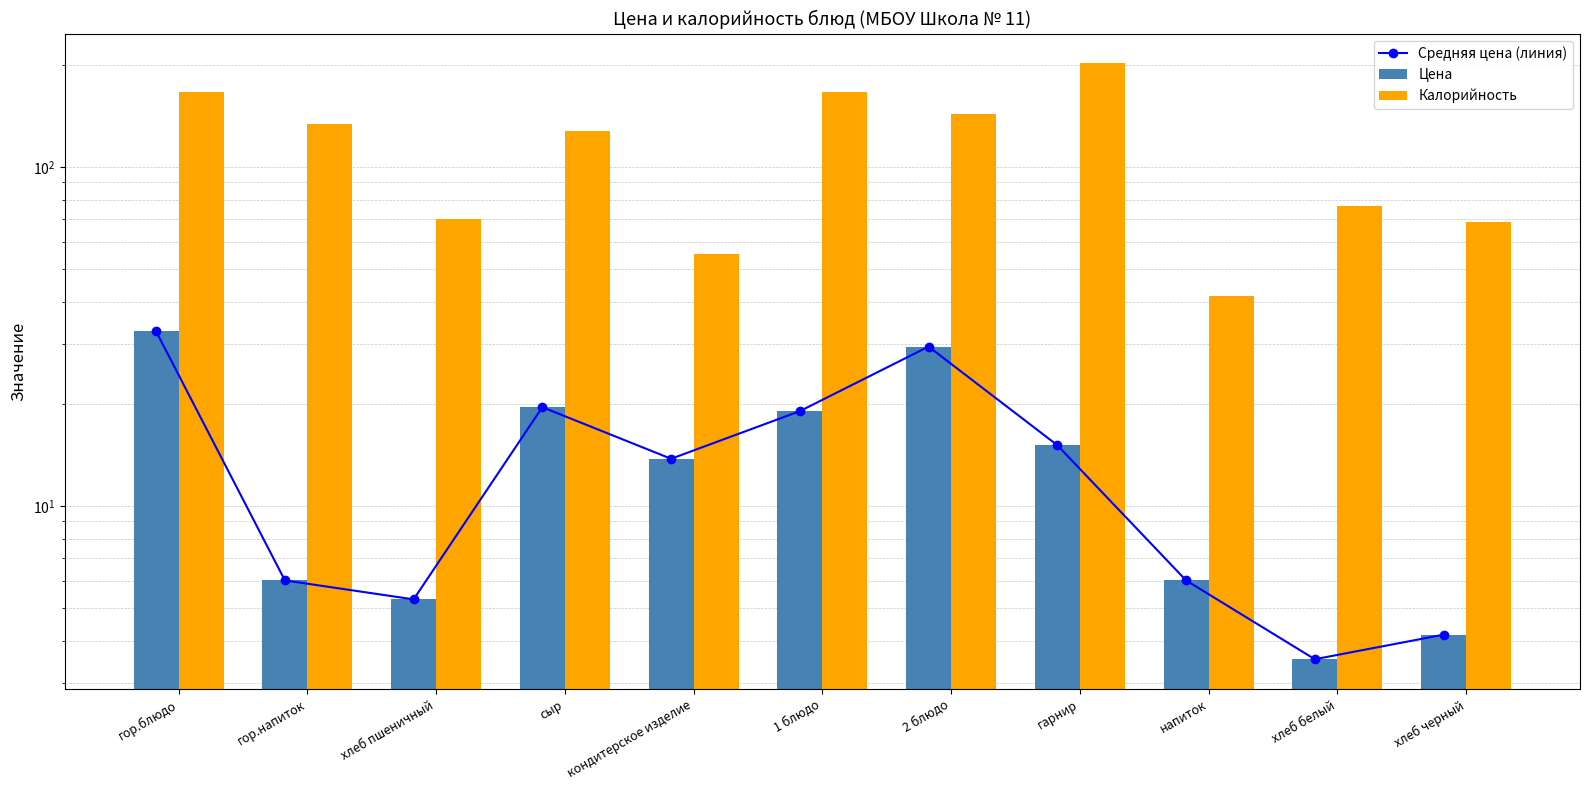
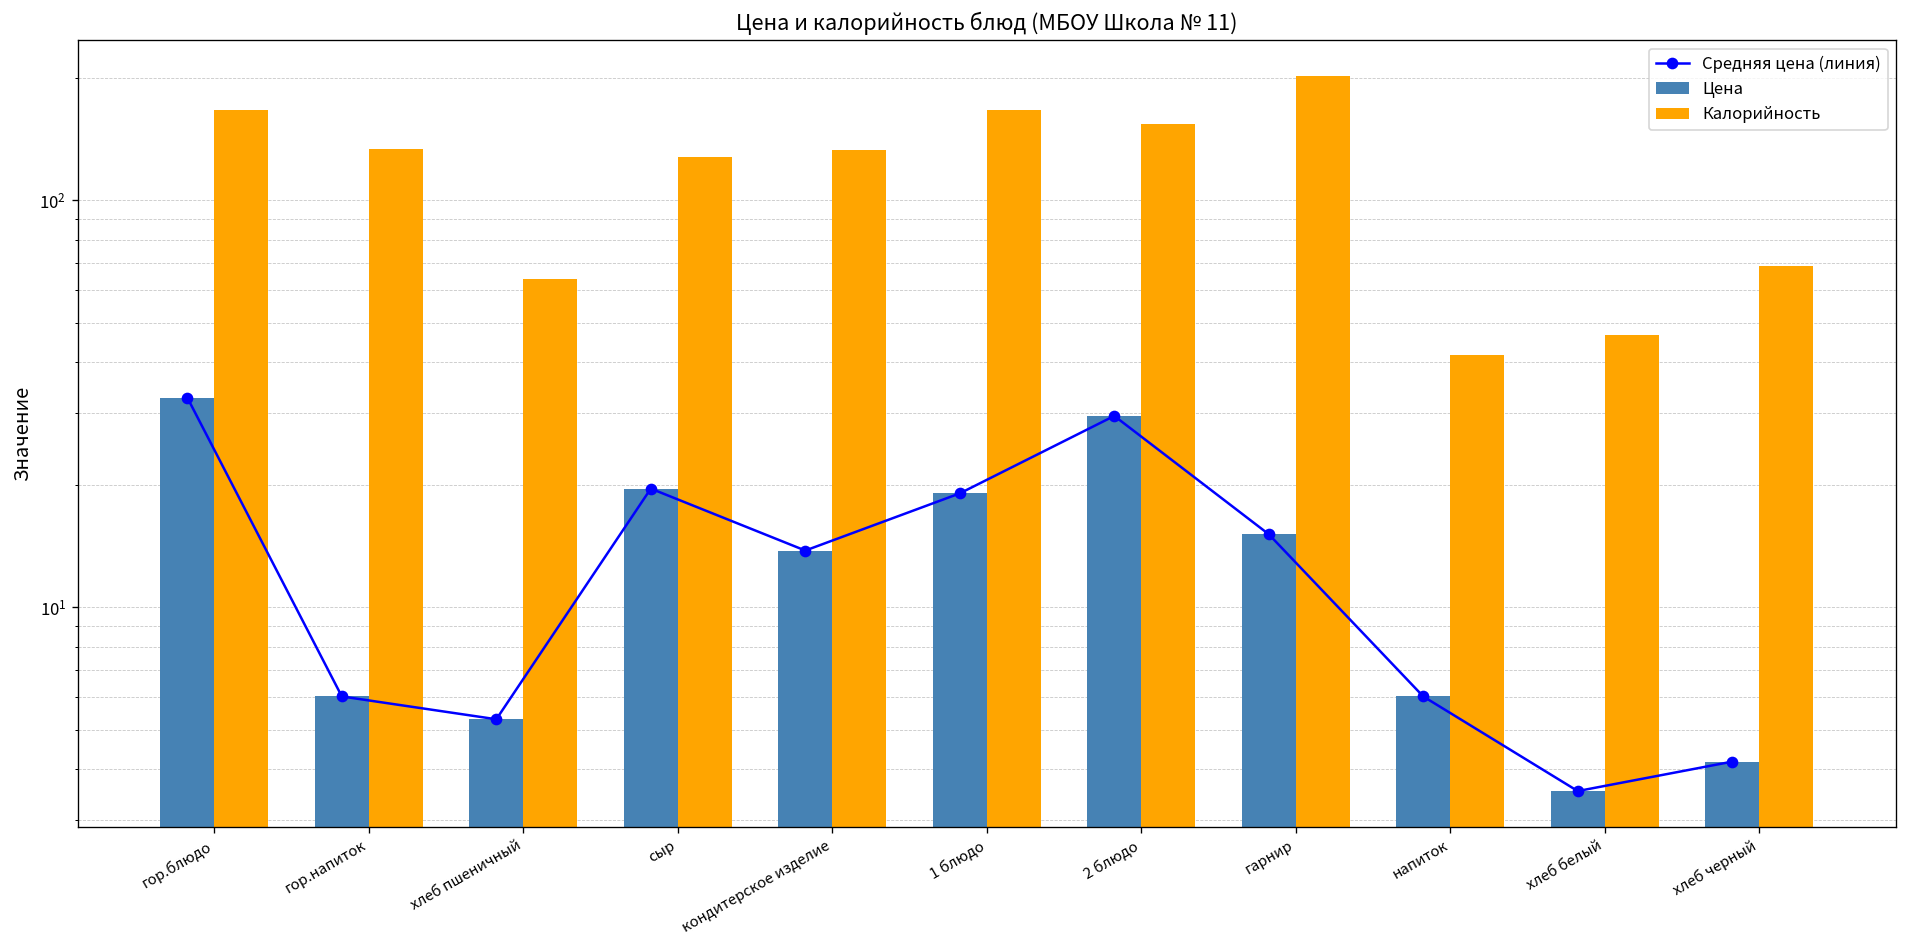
  {
    "Цена": {
      "гор.блюдо": 33,
      "гор.напиток": 6,
      "хлеб пшеничный": 5.3,
      "сыр": 20,
      "кондитерское изделие": 14,
      "1 блюдо": 19,
      "2 блюдо": 30,
      "гарнир": 15,
      "напиток": 6,
      "хлеб белый": 3.5,
      "хлеб черный": 4.2
    },
    "Калорийность": {
      "гор.блюдо": 170,
      "гор.напиток": 134,
-     "хлеб пшеничный": 70,
+     "хлеб пшеничный": 64,
      "сыр": 128,
-     "кондитерское изделие": 55,
+     "кондитерское изделие": 133,
      "1 блюдо": 170,
-     "2 блюдо": 143,
+     "2 блюдо": 150,
      "гарнир": 200,
      "напиток": 42,
-     "хлеб белый": 77,
+     "хлеб белый": 47,
      "хлеб черный": 69
    }
  }
